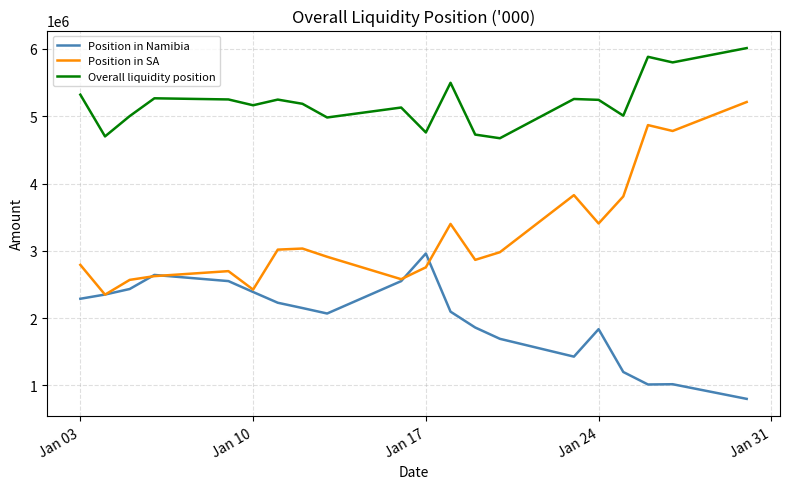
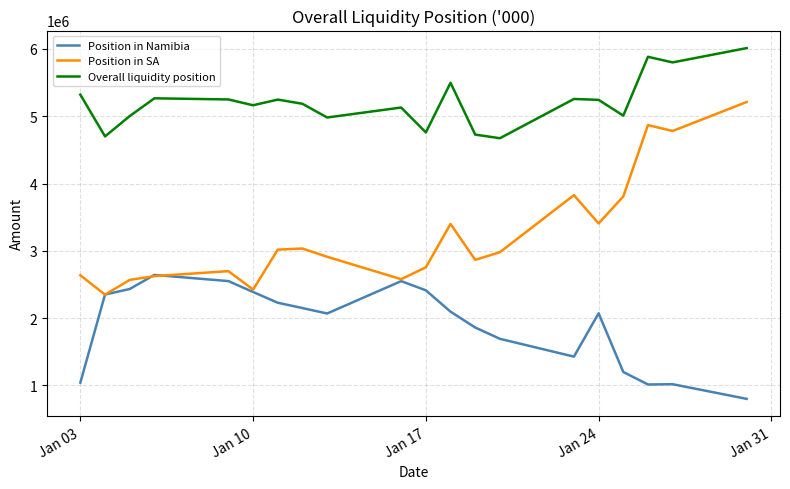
  {
    "Position in Namibia": {
-     "Jan 03": 2300000,
-     "Jan 17": 3000000,
-     "Jan 24": 1800000
+     "Jan 03": 1000000,
+     "Jan 17": 2400000,
+     "Jan 24": 2100000
    },
    "Position in SA": {
-     "Jan 03": 2800000,
+     "Jan 03": 2600000,
      "Jan 17": 2800000,
      "Jan 24": 3400000
    },
    "Overall liquidity position": {
      "Jan 03": 5300000,
      "Jan 10": 5200000,
      "Jan 17": 4800000,
      "Jan 24": 5200000
    }
  }
